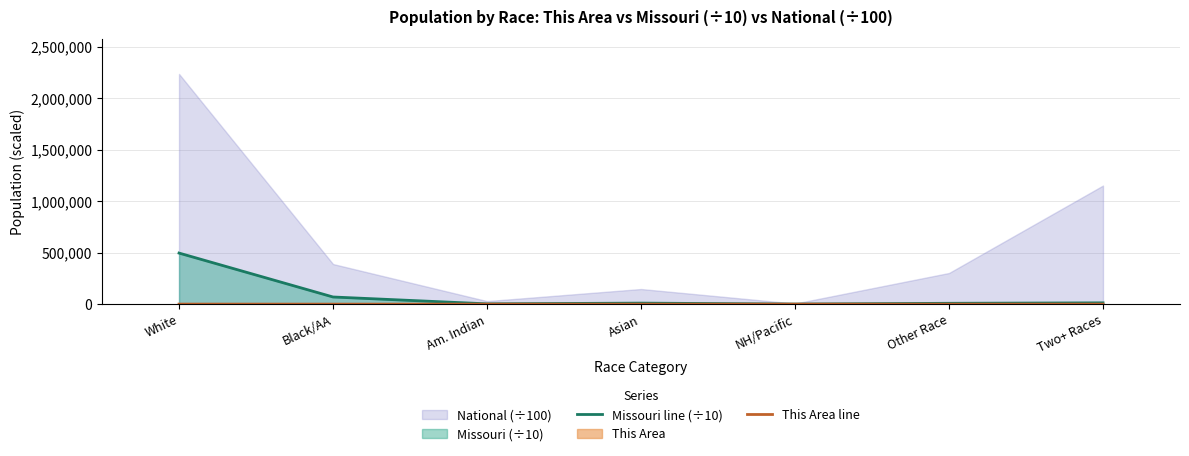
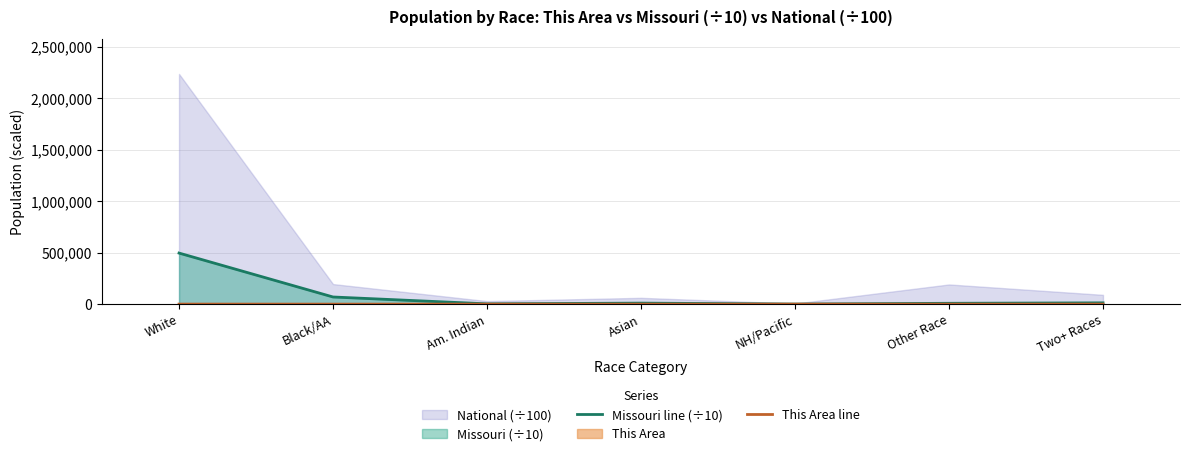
  {
    "National (÷100)": {
      "White": "2,240,000",
-     "Black/AA": "390,000",
+     "Black/AA": "190,000",
      "Am. Indian": "30,000",
-     "Asian": "150,000",
-     "Other Race": "300,000",
-     "Two+ Races": "1,150,000"
+     "Asian": "60,000",
+     "Other Race": "190,000",
+     "Two+ Races": "90,000"
    },
    "Missouri (÷10)": {
      "White": "500,000",
      "Black/AA": "70,000"
    },
    "This Area": {
      "White": "0",
      "Black/AA": "0"
    }
  }
